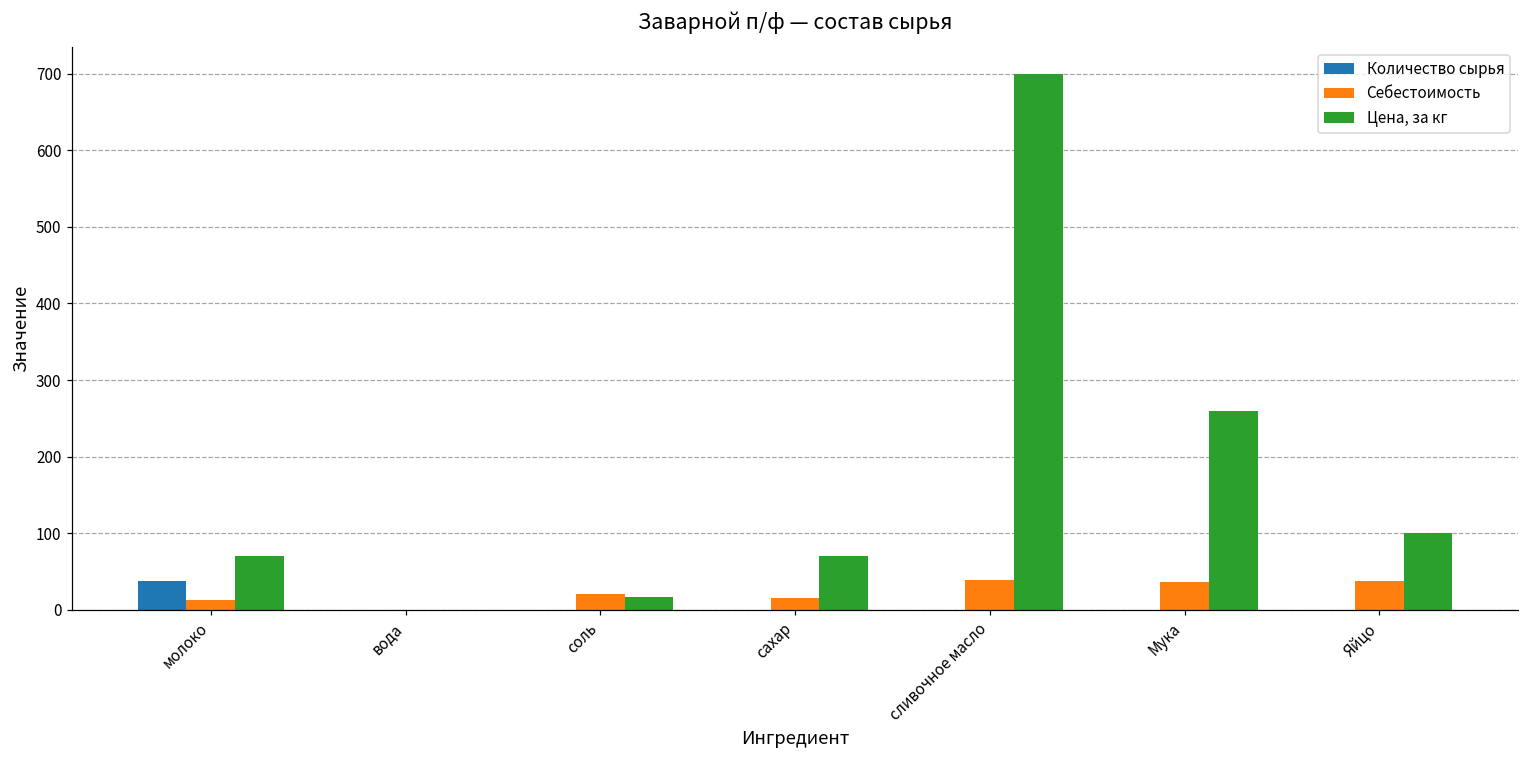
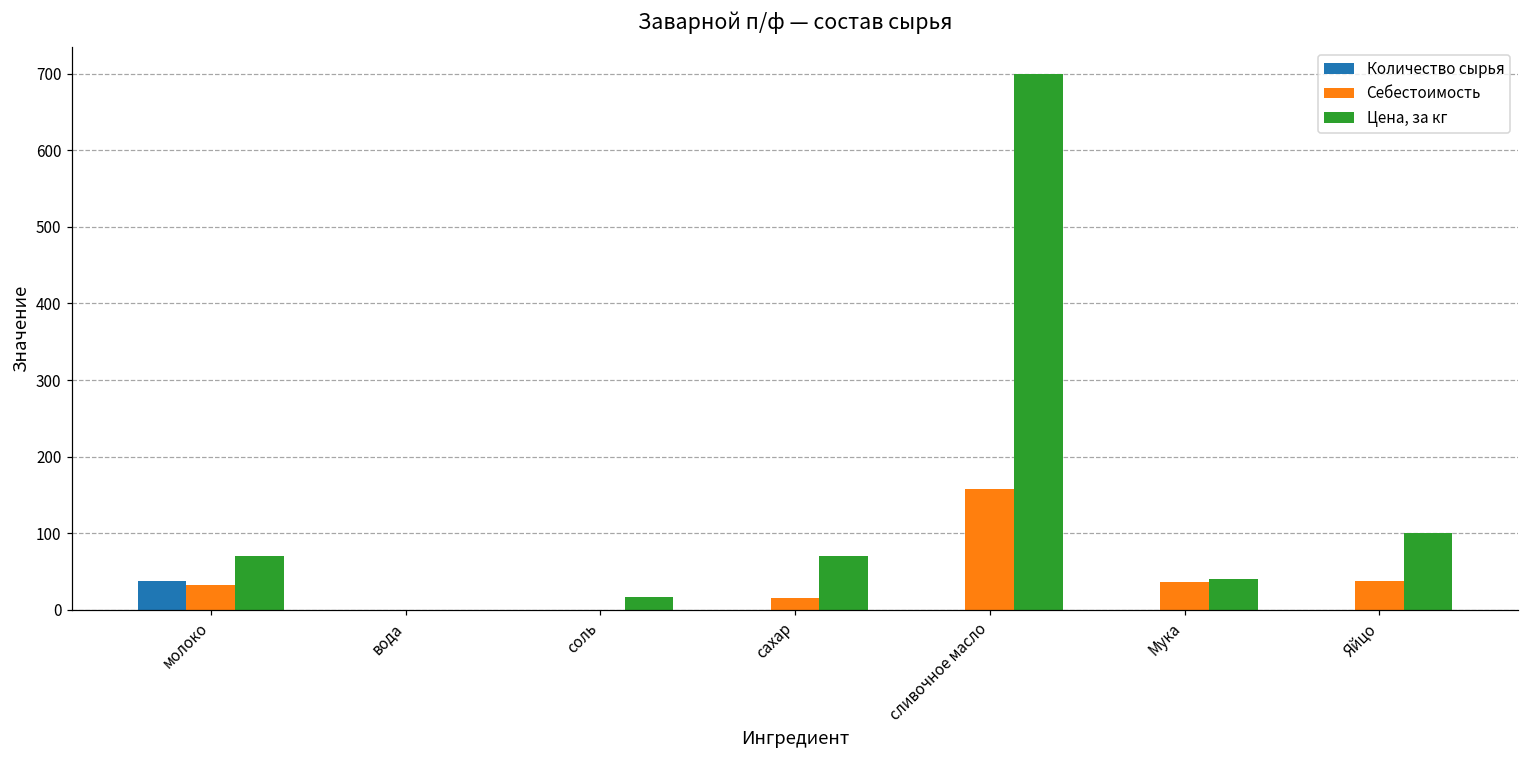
  {
    "Количество сырья": {
      "молоко": 40
    },
    "Себестоимость": {
-     "молоко": 10,
+     "молоко": 30,
      "вода": 0,
-     "соль": 20,
+     "соль": 0,
      "сахар": 20,
-     "сливочное масло": 40,
+     "сливочное масло": 160,
      "Мука": 40,
      "Яйцо": 40
    },
    "Цена, за кг": {
      "молоко": 70,
      "вода": 0,
      "соль": 20,
      "сахар": 70,
      "сливочное масло": 700,
-     "Мука": 260,
+     "Мука": 40,
      "Яйцо": 100
    }
  }
